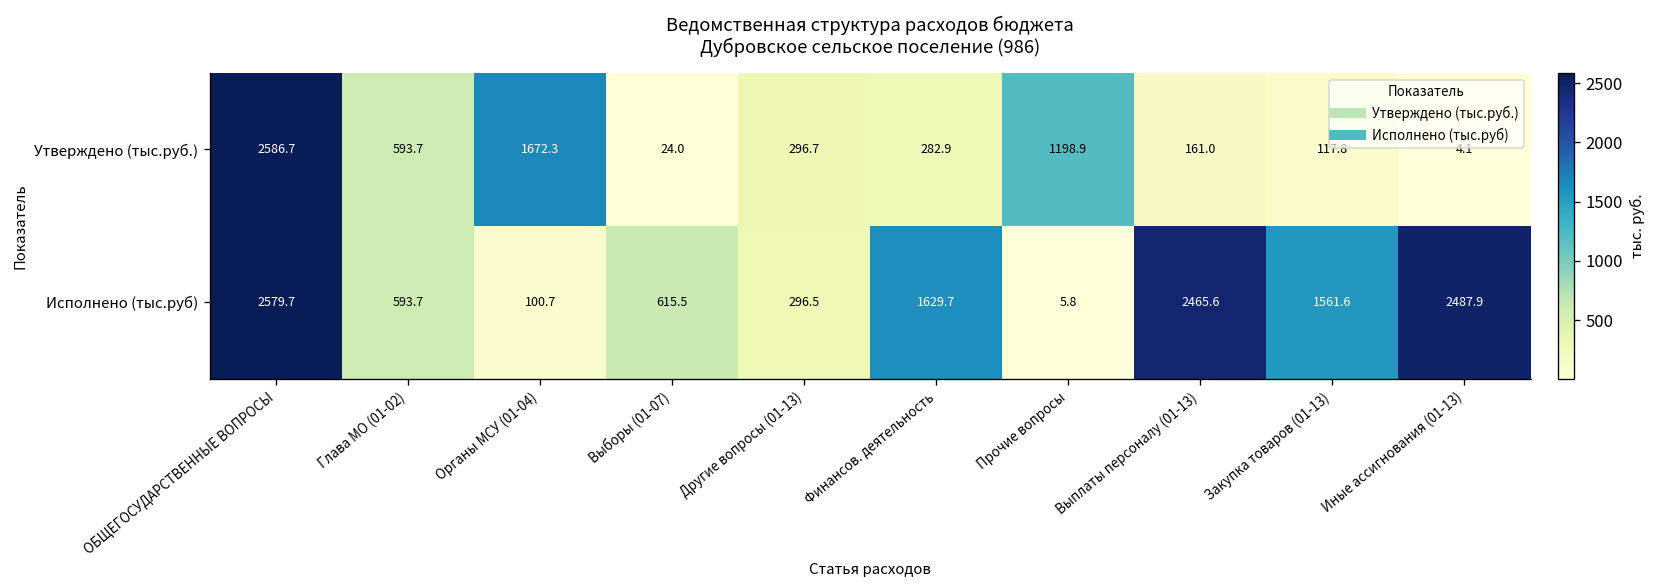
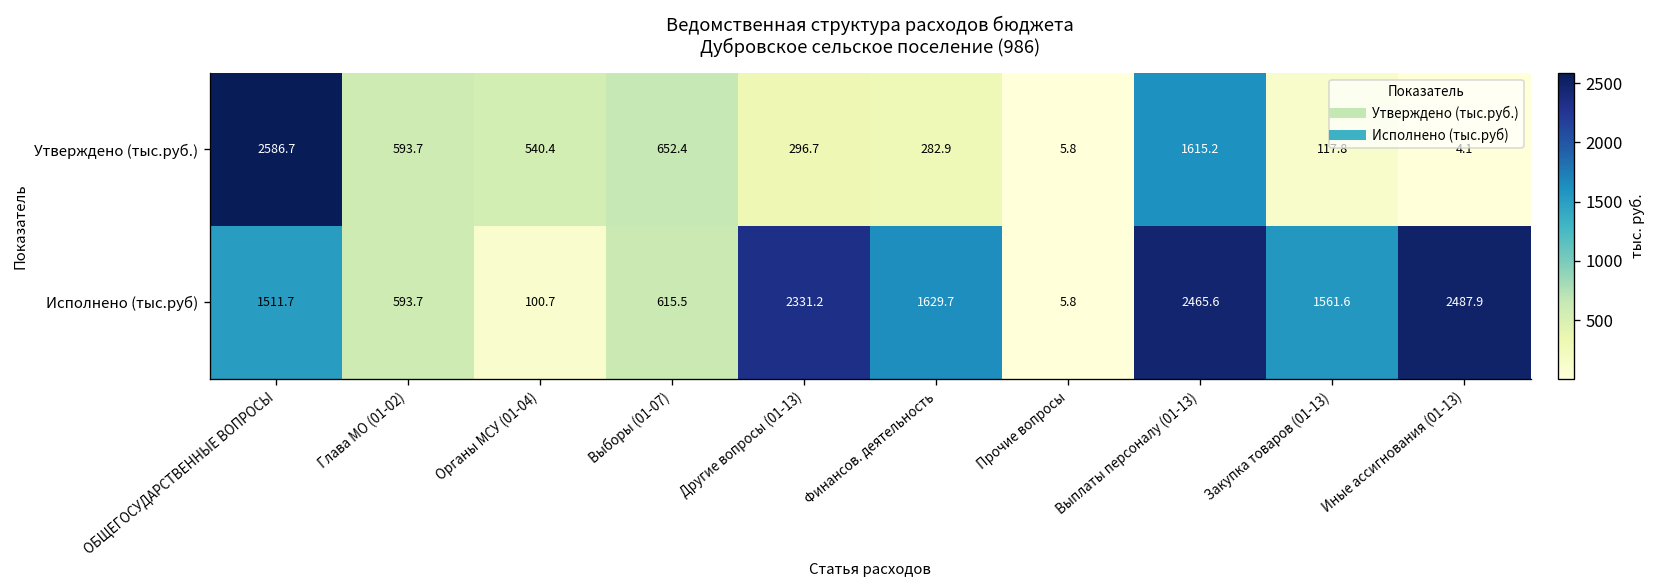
  {
    "Утверждено (тыс.руб.)": {
      "ОБЩЕГОСУДАРСТВЕННЫЕ ВОПРОСЫ": 2586.7,
      "Глава МО (01-02)": 593.7,
-     "Органы МСУ (01-04)": 1672.3,
-     "Выборы (01-07)": 24.0,
+     "Органы МСУ (01-04)": 540.4,
+     "Выборы (01-07)": 652.4,
      "Другие вопросы (01-13)": 296.7,
      "Финансов. деятельность": 282.9,
-     "Прочие вопросы": 1198.9,
-     "Выплаты персоналу (01-13)": 161.0,
+     "Прочие вопросы": 5.8,
+     "Выплаты персоналу (01-13)": 1615.2,
      "Закупка товаров (01-13)": 117.8,
      "Иные ассигнования (01-13)": 4.1
    },
    "Исполнено (тыс.руб)": {
-     "ОБЩЕГОСУДАРСТВЕННЫЕ ВОПРОСЫ": 2579.7,
+     "ОБЩЕГОСУДАРСТВЕННЫЕ ВОПРОСЫ": 1511.7,
      "Глава МО (01-02)": 593.7,
      "Органы МСУ (01-04)": 100.7,
      "Выборы (01-07)": 615.5,
-     "Другие вопросы (01-13)": 296.5,
+     "Другие вопросы (01-13)": 2331.2,
      "Финансов. деятельность": 1629.7,
      "Прочие вопросы": 5.8,
      "Выплаты персоналу (01-13)": 2465.6,
      "Закупка товаров (01-13)": 1561.6,
      "Иные ассигнования (01-13)": 2487.9
    }
  }
